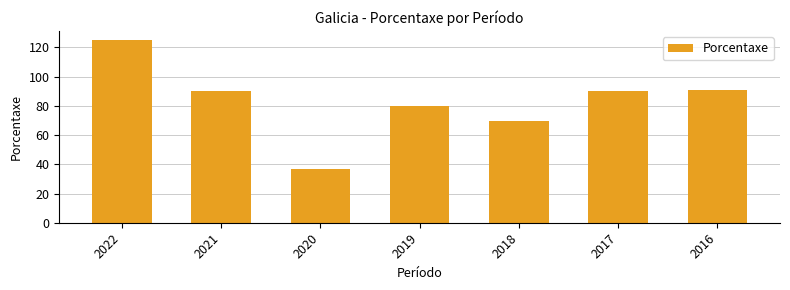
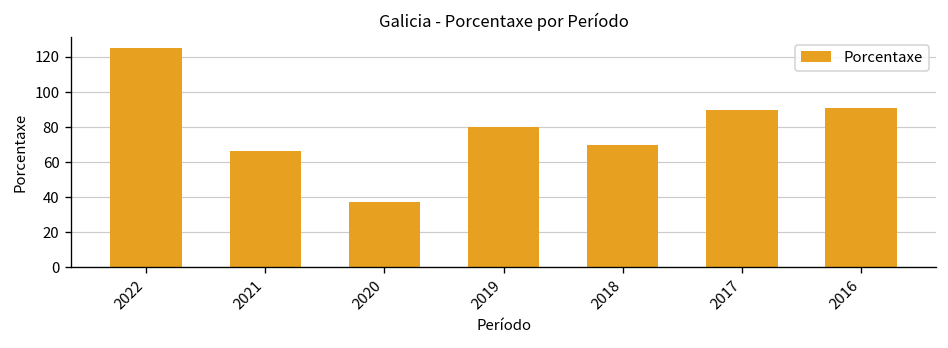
  {
    "2022": 125,
-   "2021": 90,
+   "2021": 67,
    "2020": 37,
    "2019": 80,
    "2018": 70,
    "2017": 90,
    "2016": 91
  }
